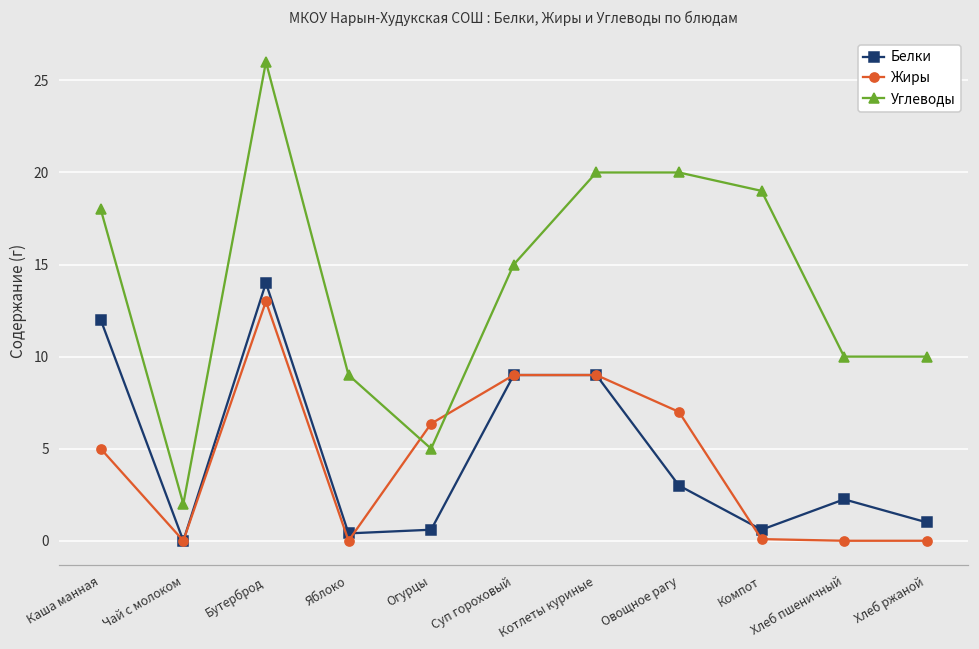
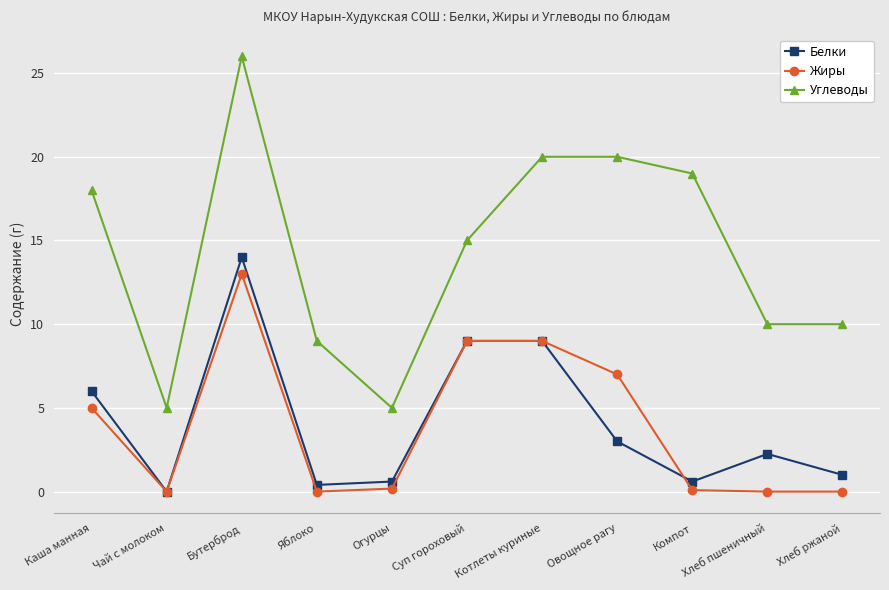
  {
    "Белки": {
-     "Каша манная": 12,
+     "Каша манная": 6,
      "Бутерброд": 14,
      "Яблоко": 0.4,
      "Огурцы": 0.6,
      "Овощное рагу": 3,
      "Компот": 0.6,
      "Хлеб пшеничный": 2.3,
      "Хлеб ржаной": 1
    },
    "Жиры": {
      "Каша манная": 5.0,
      "Бутерброд": 13.0,
      "Яблоко": 0.0,
-     "Огурцы": 6.4,
+     "Огурцы": 0.2,
      "Овощное рагу": 7.0,
      "Компот": 0.1,
      "Хлеб пшеничный": 0.0,
      "Хлеб ржаной": 0.0
    },
    "Углеводы": {
      "Каша манная": 18,
-     "Чай с молоком": 2,
+     "Чай с молоком": 5,
      "Бутерброд": 26,
      "Яблоко": 9,
      "Огурцы": 5,
      "Суп гороховый": 15,
      "Котлеты куриные": 20,
      "Овощное рагу": 20,
      "Компот": 19,
      "Хлеб пшеничный": 10,
      "Хлеб ржаной": 10
    }
  }
